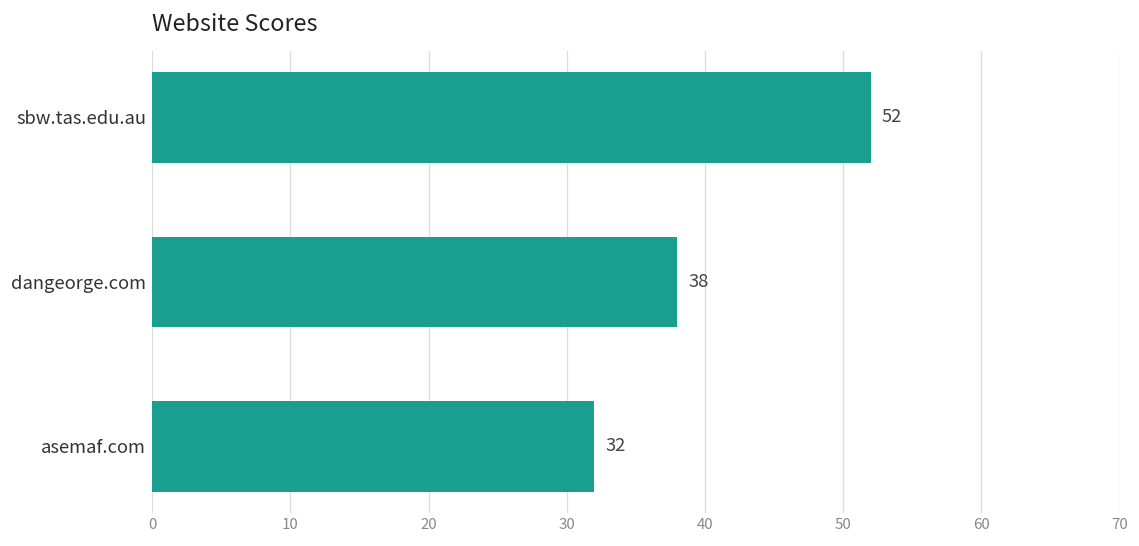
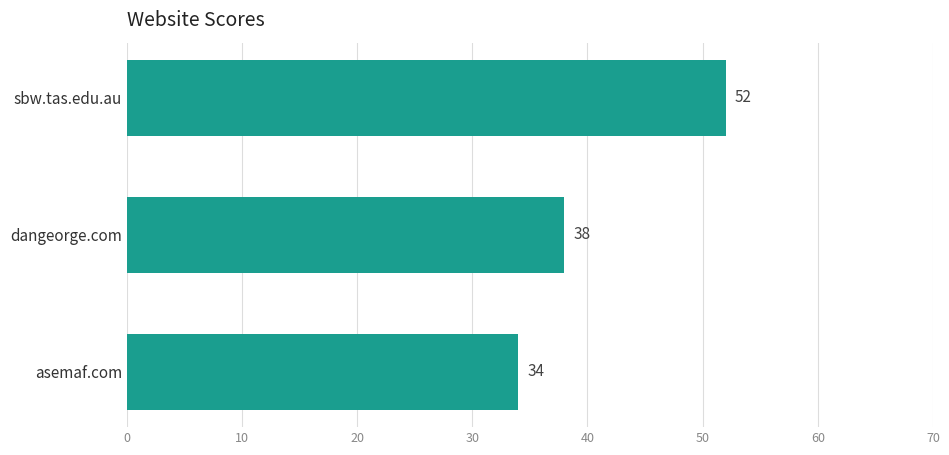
  {
    "sbw.tas.edu.au": 52,
    "dangeorge.com": 38,
-   "asemaf.com": 32
+   "asemaf.com": 34
  }
